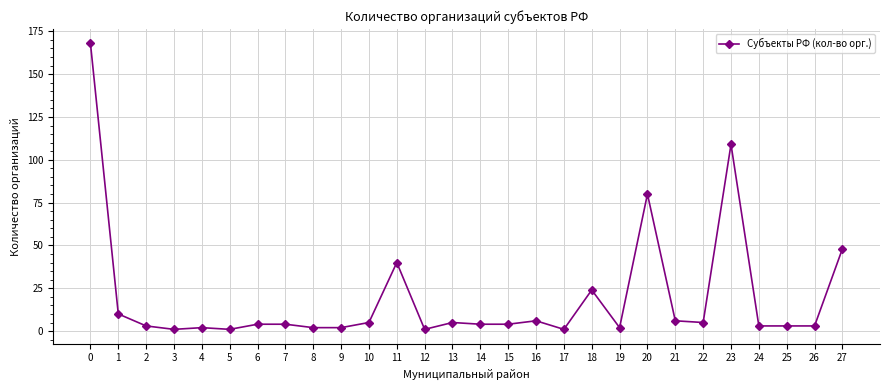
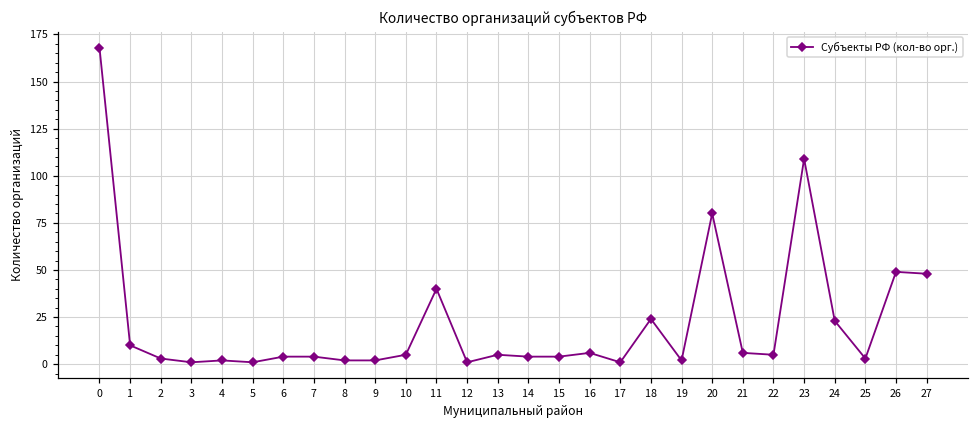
  {
    "0": 168,
    "1": 10,
    "2": 3,
    "3": 1,
    "4": 2,
    "5": 1,
    "6": 4,
    "7": 4,
    "8": 2,
    "9": 2,
    "10": 5,
    "11": 40,
    "12": 1,
    "13": 5,
    "14": 4,
    "15": 4,
    "16": 6,
    "17": 1,
    "18": 24,
    "19": 2,
    "20": 80,
    "21": 6,
    "22": 5,
    "23": 109,
-   "24": 3,
+   "24": 23,
    "25": 3,
-   "26": 3,
+   "26": 49,
    "27": 48
  }
